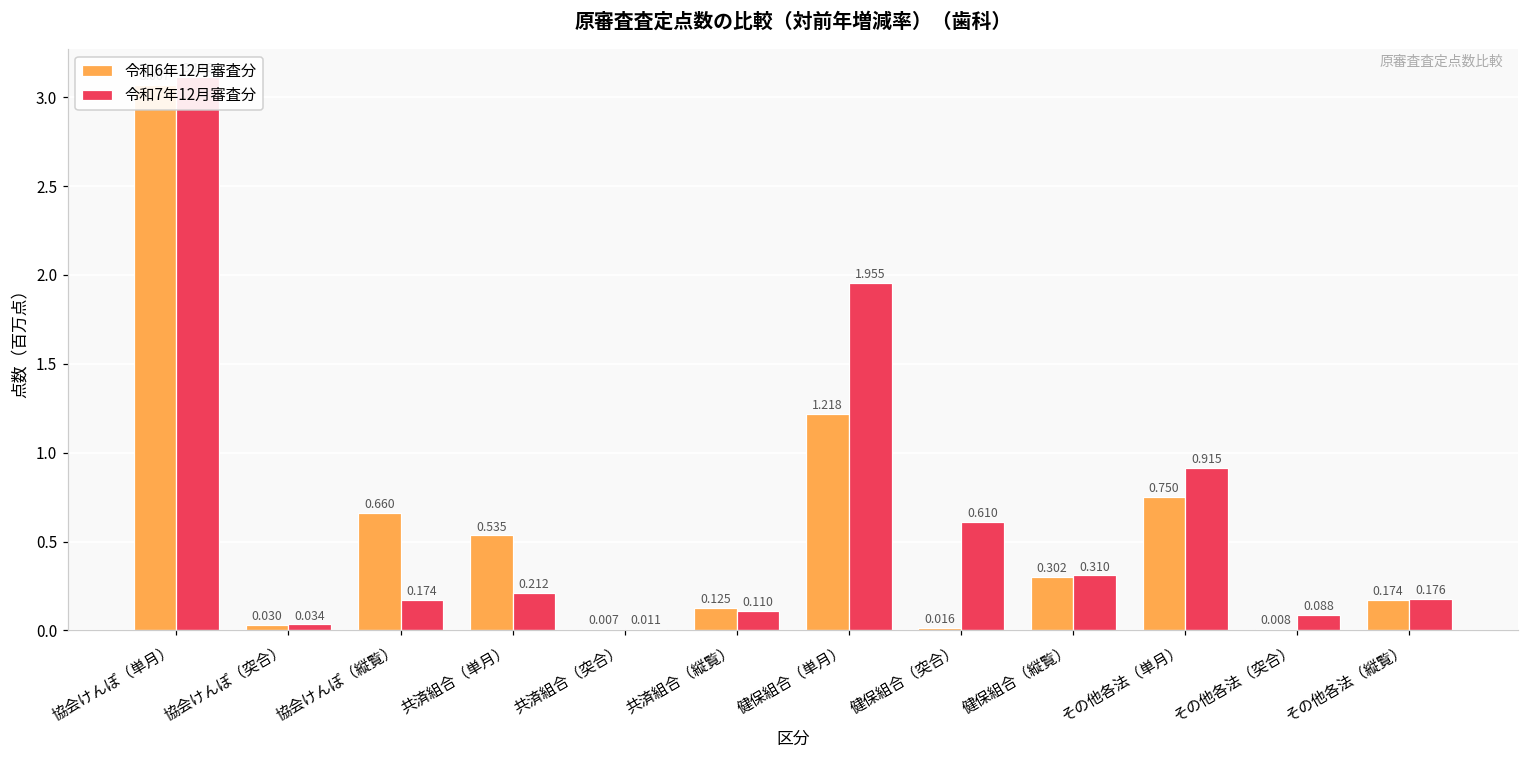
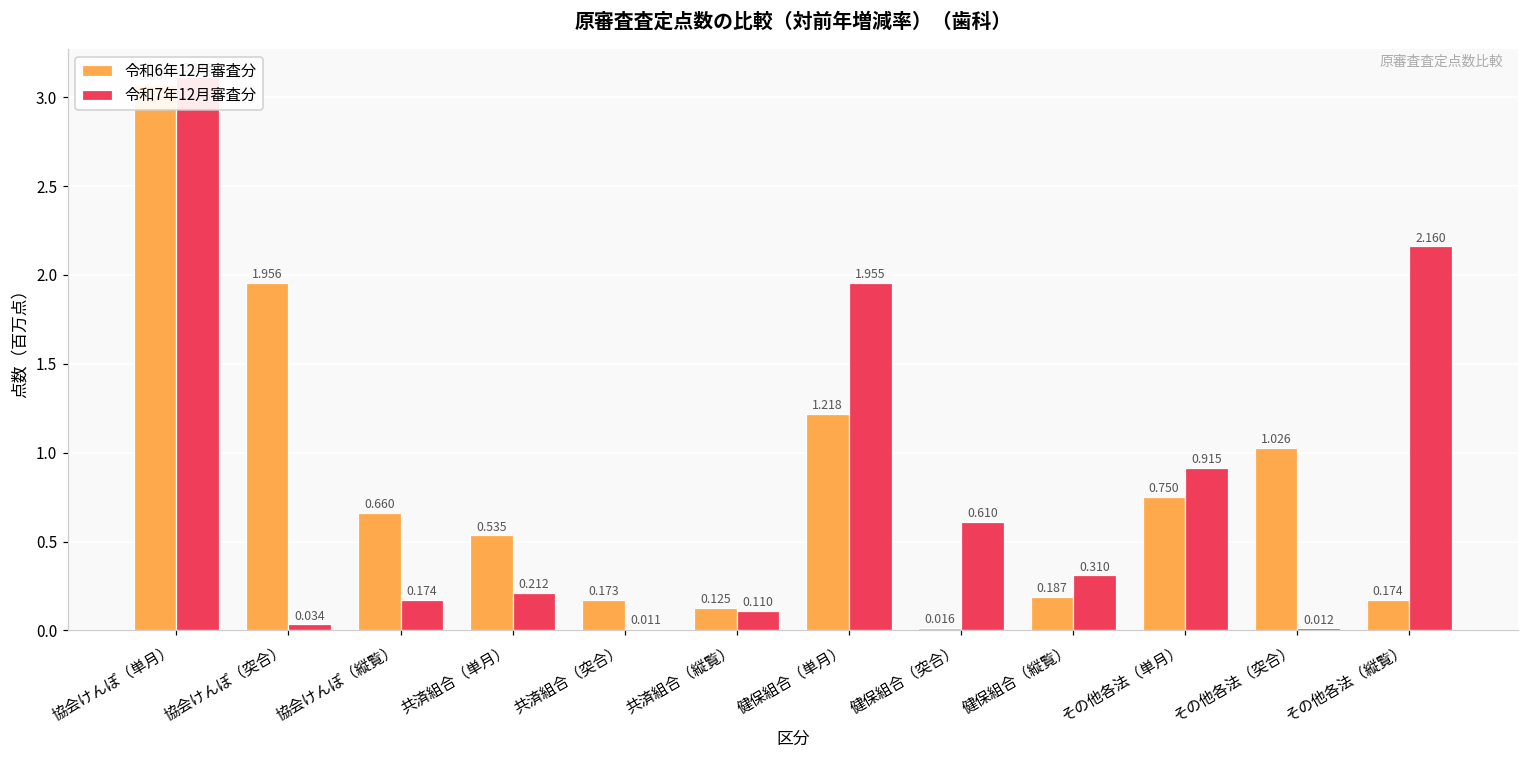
  {
    "令和6年12月審査分": {
-     "協会けんぽ（突合）": 0.030,
+     "協会けんぽ（突合）": 1.956,
      "協会けんぽ（縦覧）": 0.660,
      "共済組合（単月）": 0.535,
-     "共済組合（突合）": 0.007,
+     "共済組合（突合）": 0.173,
      "共済組合（縦覧）": 0.125,
      "健保組合（単月）": 1.218,
      "健保組合（突合）": 0.016,
-     "健保組合（縦覧）": 0.302,
+     "健保組合（縦覧）": 0.187,
      "その他各法（単月）": 0.750,
-     "その他各法（突合）": 0.008,
+     "その他各法（突合）": 1.026,
      "その他各法（縦覧）": 0.174
    },
    "令和7年12月審査分": {
      "協会けんぽ（突合）": 0.034,
      "協会けんぽ（縦覧）": 0.174,
      "共済組合（単月）": 0.212,
      "共済組合（突合）": 0.011,
      "共済組合（縦覧）": 0.110,
      "健保組合（単月）": 1.955,
      "健保組合（突合）": 0.610,
      "健保組合（縦覧）": 0.310,
      "その他各法（単月）": 0.915,
-     "その他各法（突合）": 0.088,
-     "その他各法（縦覧）": 0.176
+     "その他各法（突合）": 0.012,
+     "その他各法（縦覧）": 2.160
    }
  }
